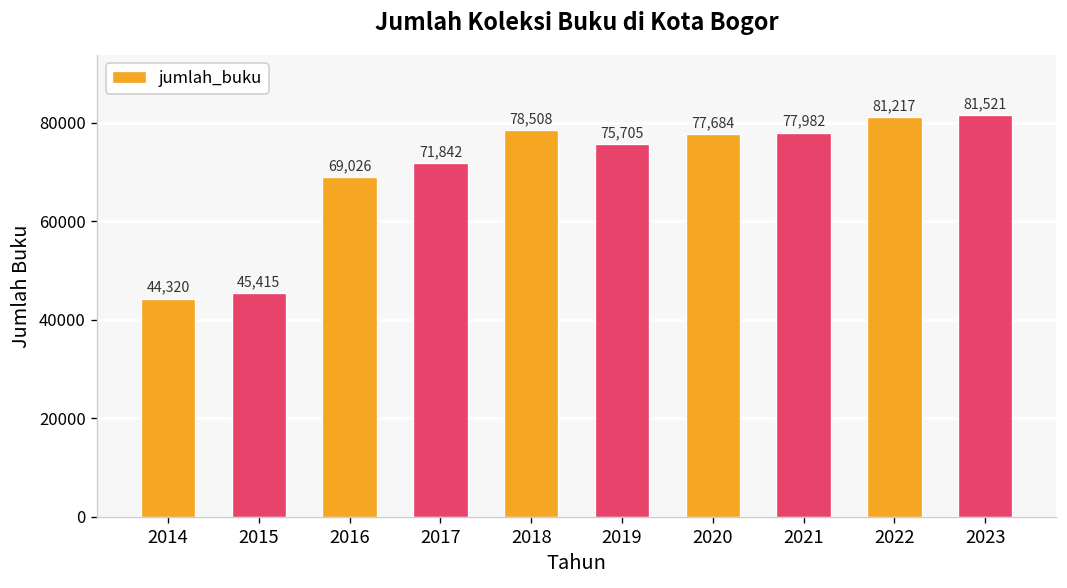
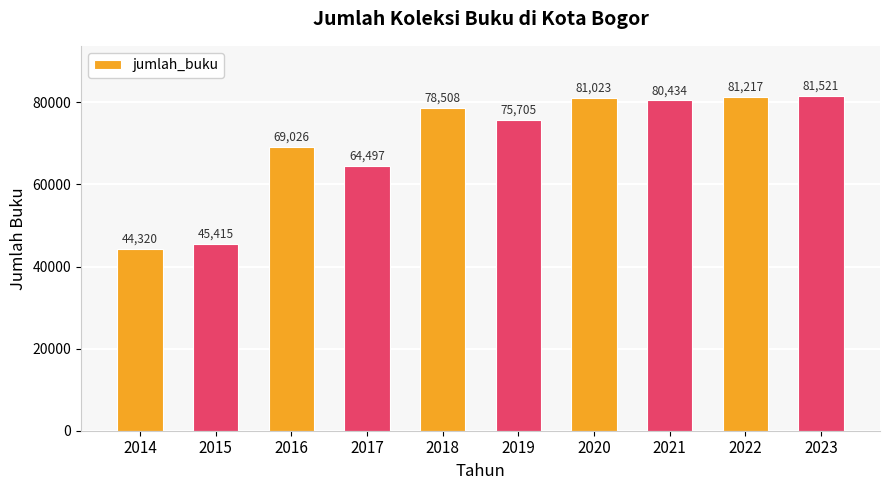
  {
    "2014": "44,320",
    "2015": "45,415",
    "2016": "69,026",
-   "2017": "71,842",
+   "2017": "64,497",
    "2018": "78,508",
    "2019": "75,705",
-   "2020": "77,684",
-   "2021": "77,982",
+   "2020": "81,023",
+   "2021": "80,434",
    "2022": "81,217",
    "2023": "81,521"
  }
